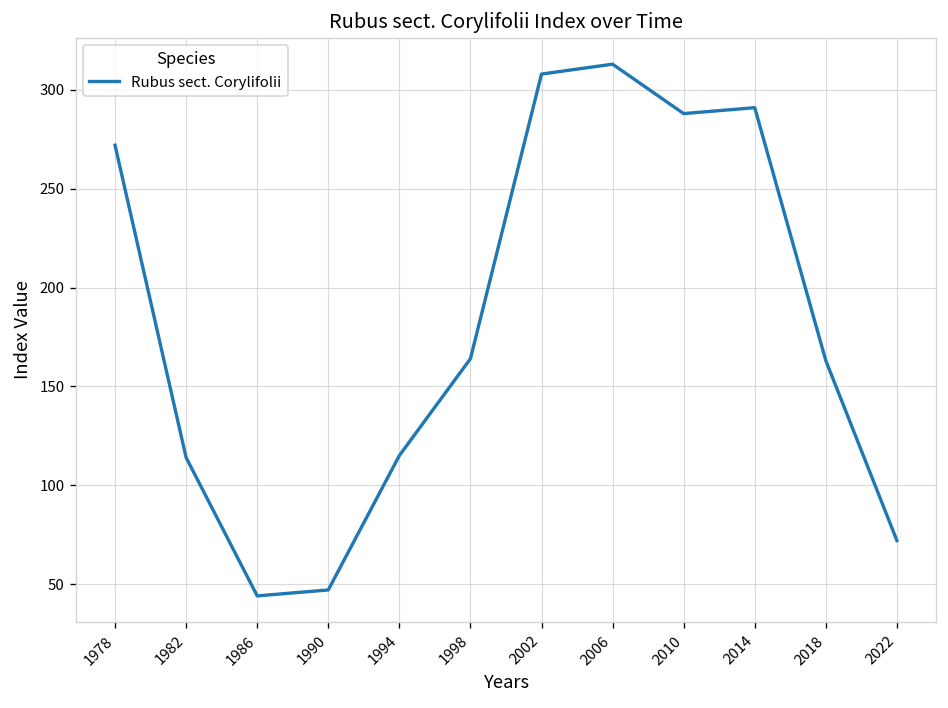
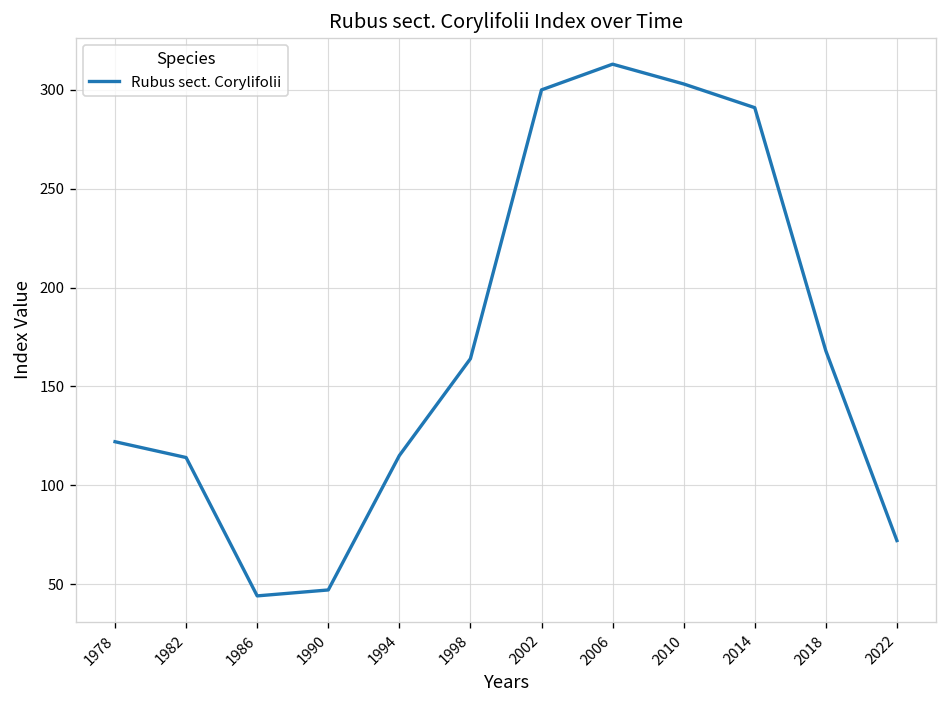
  {
-   "1978": 272,
+   "1978": 122,
    "1982": 114,
    "1986": 44,
    "1990": 47,
    "1994": 115,
    "1998": 164,
-   "2002": 308,
+   "2002": 300,
    "2006": 313,
-   "2010": 288,
+   "2010": 303,
    "2014": 291,
-   "2018": 163,
+   "2018": 168,
    "2022": 72
  }
